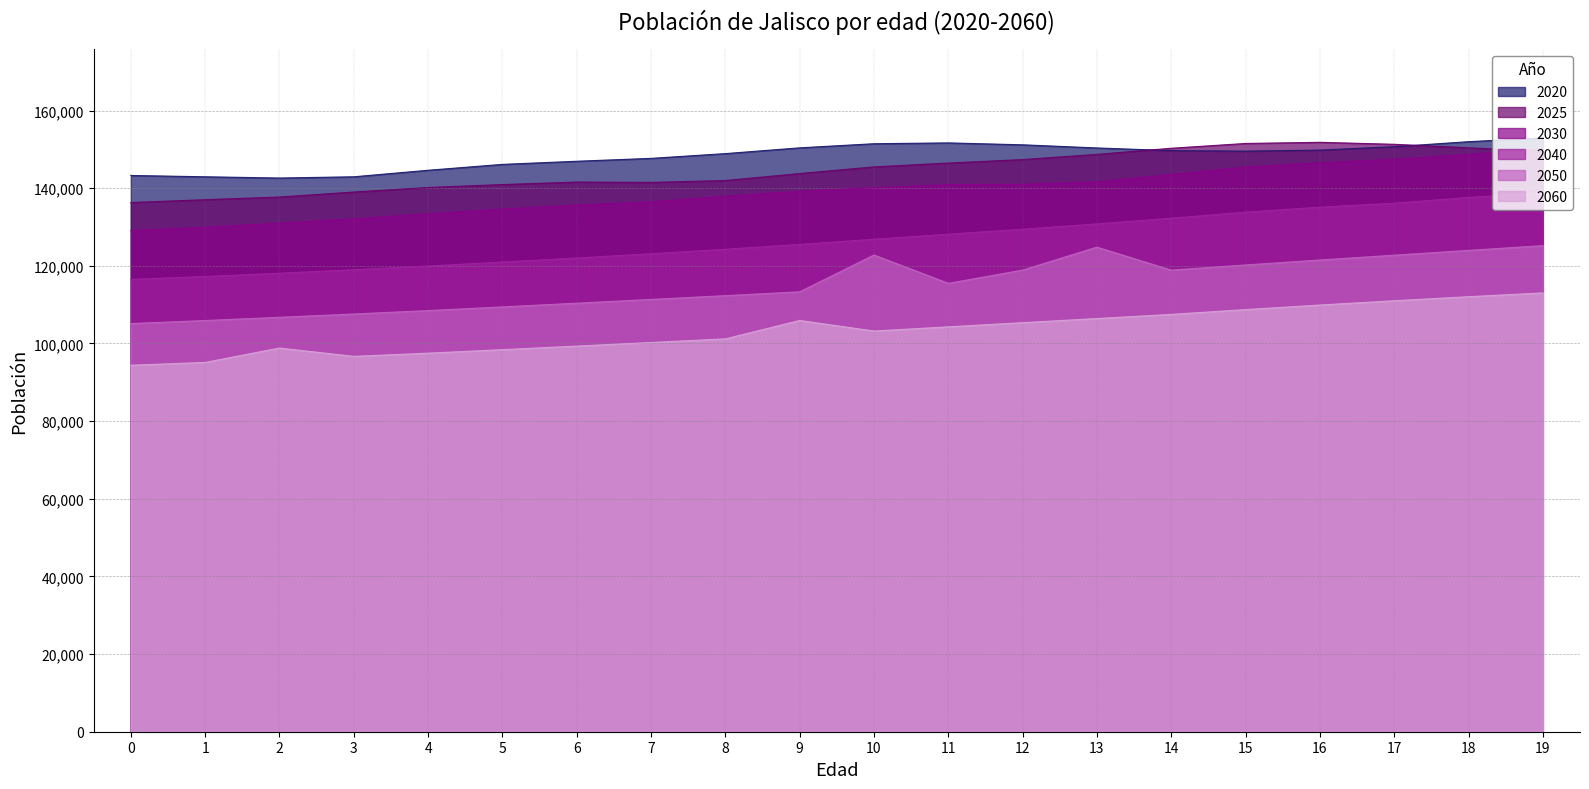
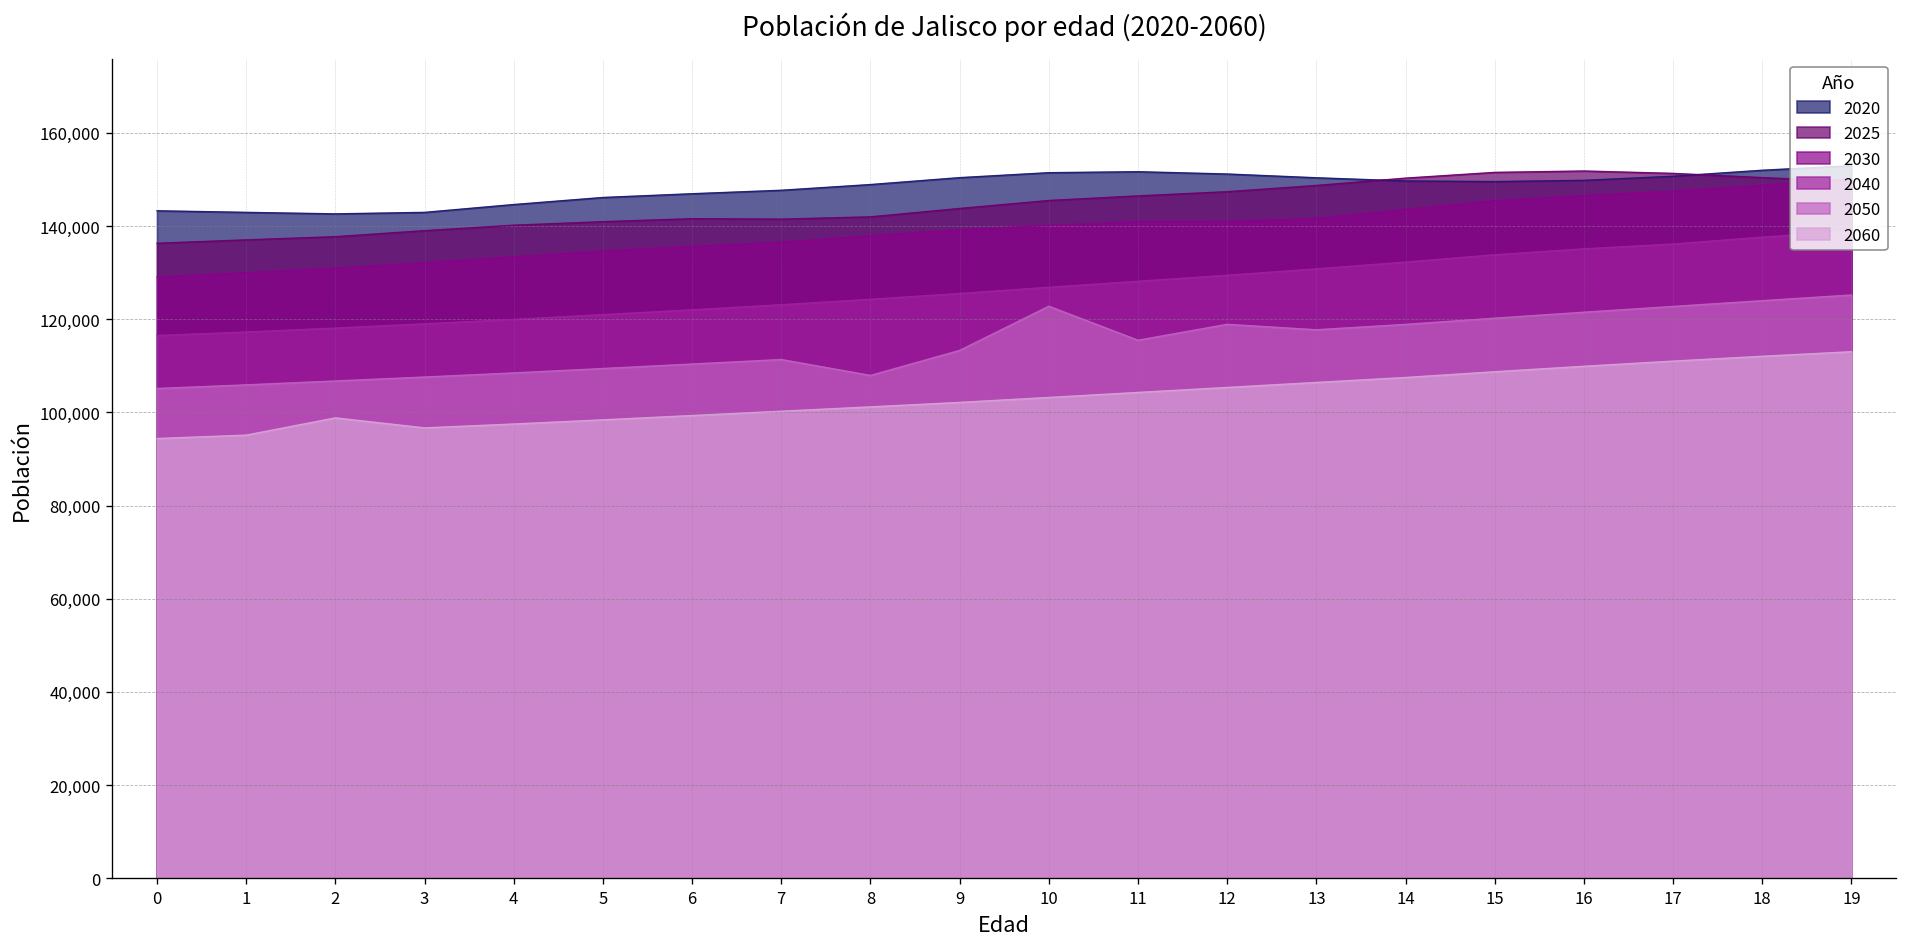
  {
    "2020": {
      "0": "143,000",
      "1": "143,000",
      "2": "143,000",
      "3": "143,000",
      "4": "145,000",
      "5": "146,000",
      "6": "147,000",
      "7": "148,000",
      "8": "149,000",
      "9": "150,000",
      "10": "151,000",
      "11": "152,000",
      "12": "151,000",
      "13": "150,000",
      "15": "150,000",
      "16": "150,000",
      "18": "152,000"
    },
    "2050": {
      "0": "105,000",
      "1": "106,000",
      "2": "107,000",
      "3": "108,000",
      "4": "108,000",
      "5": "109,000",
      "6": "110,000",
      "7": "111,000",
-     "8": "112,000",
+     "8": "108,000",
      "9": "113,000",
      "10": "123,000",
      "11": "115,000",
      "12": "119,000",
-     "13": "125,000",
+     "13": "118,000",
      "14": "119,000",
      "15": "120,000",
      "16": "122,000",
      "17": "123,000",
      "18": "124,000",
      "19": "125,000"
    },
    "2060": {
      "0": "94,000",
      "1": "95,000",
      "2": "99,000",
      "3": "97,000",
      "4": "98,000",
      "5": "98,000",
      "6": "99,000",
      "7": "100,000",
      "8": "101,000",
-     "9": "106,000",
+     "9": "102,000",
      "10": "103,000",
      "11": "104,000",
      "12": "105,000",
      "13": "106,000",
      "14": "107,000",
      "15": "109,000",
      "16": "110,000",
      "17": "111,000",
      "18": "112,000",
      "19": "113,000"
    }
  }
